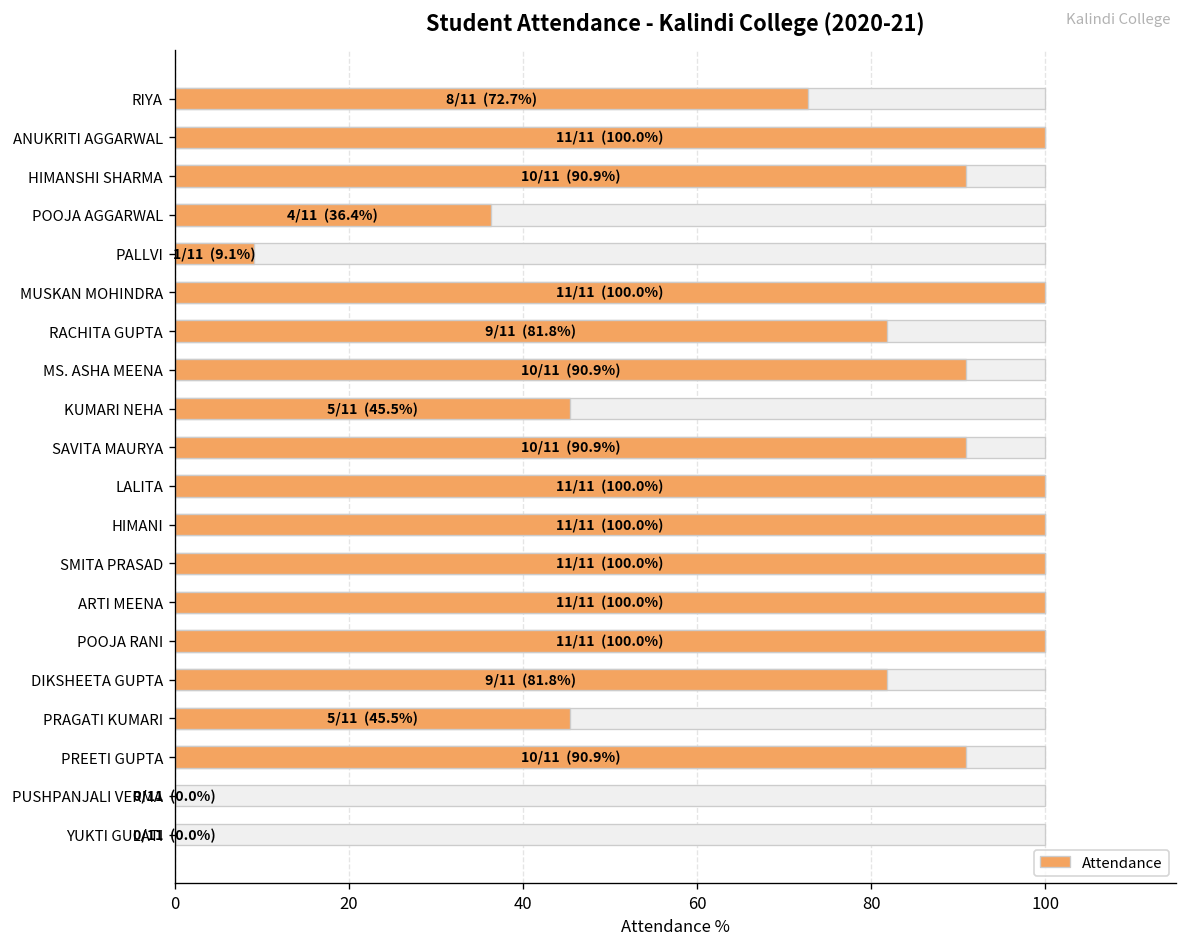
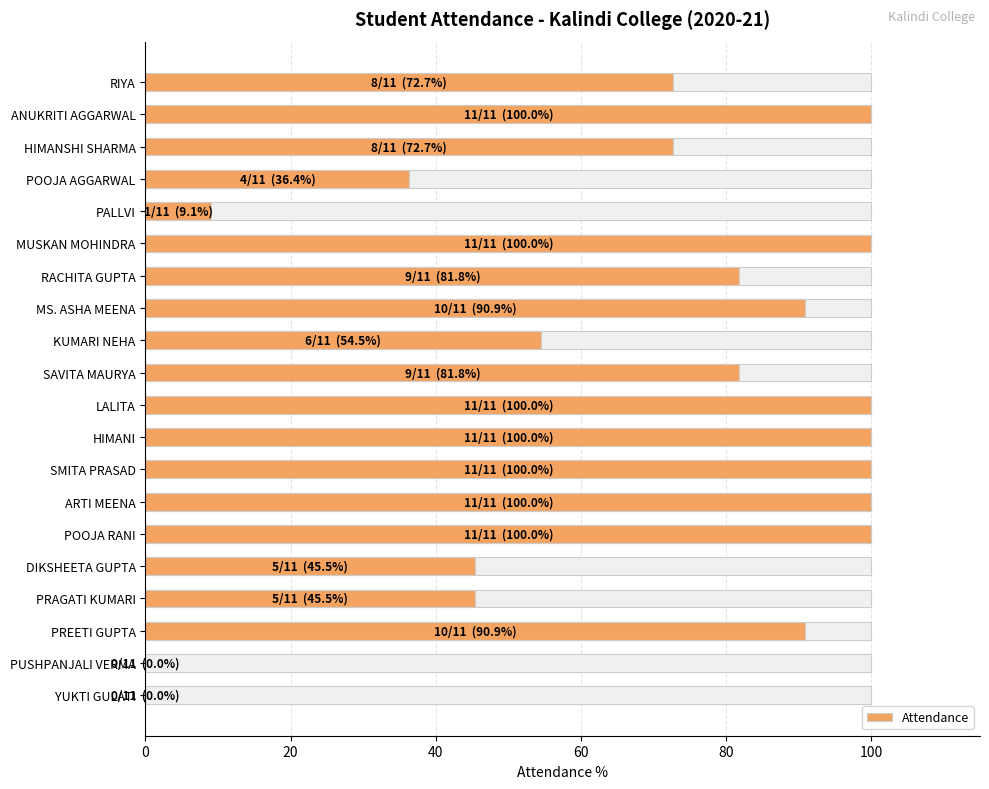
  {
    "Attendance": {
      "ANUKRITI AGGARWAL": "(100.0%)",
-     "HIMANSHI SHARMA": "10/11 (90.9%)",
+     "HIMANSHI SHARMA": "8/11 (72.7%)",
      "MUSKAN MOHINDRA": "(100.0%)",
-     "KUMARI NEHA": "5/11 (45.5%)",
-     "SAVITA MAURYA": "10/11 (90.9%)",
+     "KUMARI NEHA": "6/11 (54.5%)",
+     "SAVITA MAURYA": "9/11 (81.8%)",
      "LALITA": "(100.0%)",
      "HIMANI": "(100.0%)",
      "SMITA PRASAD": "(100.0%)",
      "ARTI MEENA": "(100.0%)",
      "POOJA RANI": "(100.0%)",
-     "DIKSHEETA GUPTA": "9/11 (81.8%)",
+     "DIKSHEETA GUPTA": "5/11 (45.5%)",
      "PUSHPANJALI VERMA": "0",
      "YUKTI GULATI": "0"
    }
  }
